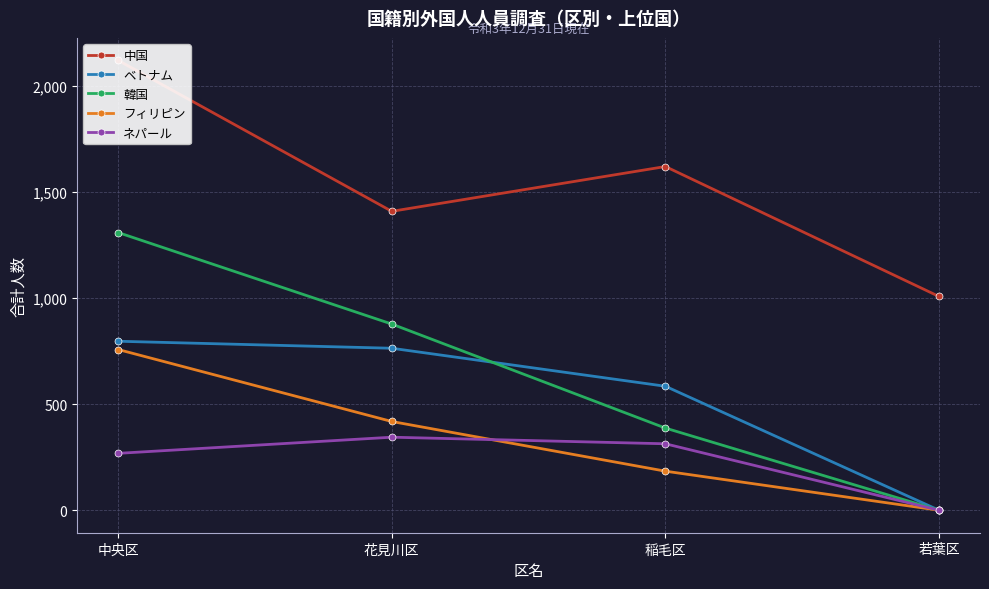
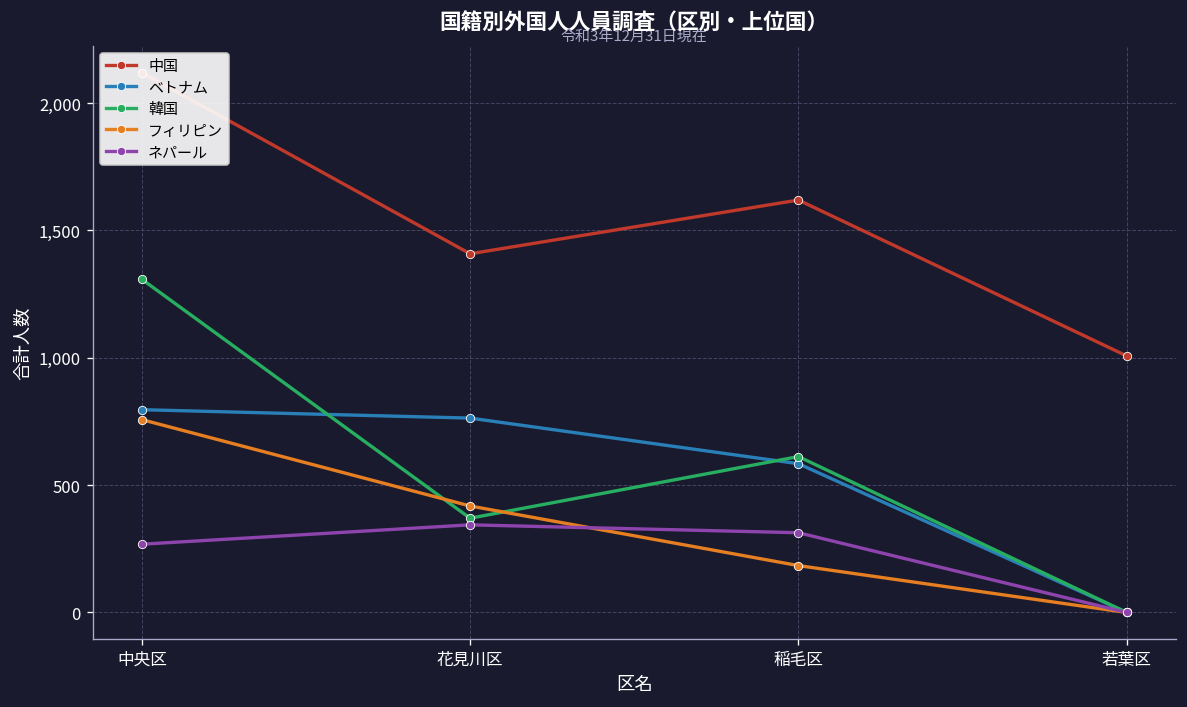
  {
    "中国": {
      "花見川区": "1,410",
      "稲毛区": "1,620",
      "若葉区": "1,010"
    },
    "ベトナム": {
      "中央区": "800",
      "花見川区": "760",
      "稲毛区": "580"
    },
    "韓国": {
      "中央区": "1,310",
-     "花見川区": "880",
-     "稲毛区": "390"
+     "花見川区": "370",
+     "稲毛区": "610"
    },
    "フィリピン": {
      "中央区": "760",
      "花見川区": "420",
      "稲毛区": "180"
    },
    "ネパール": {
      "中央区": "270",
      "花見川区": "340",
      "稲毛区": "310"
    }
  }
